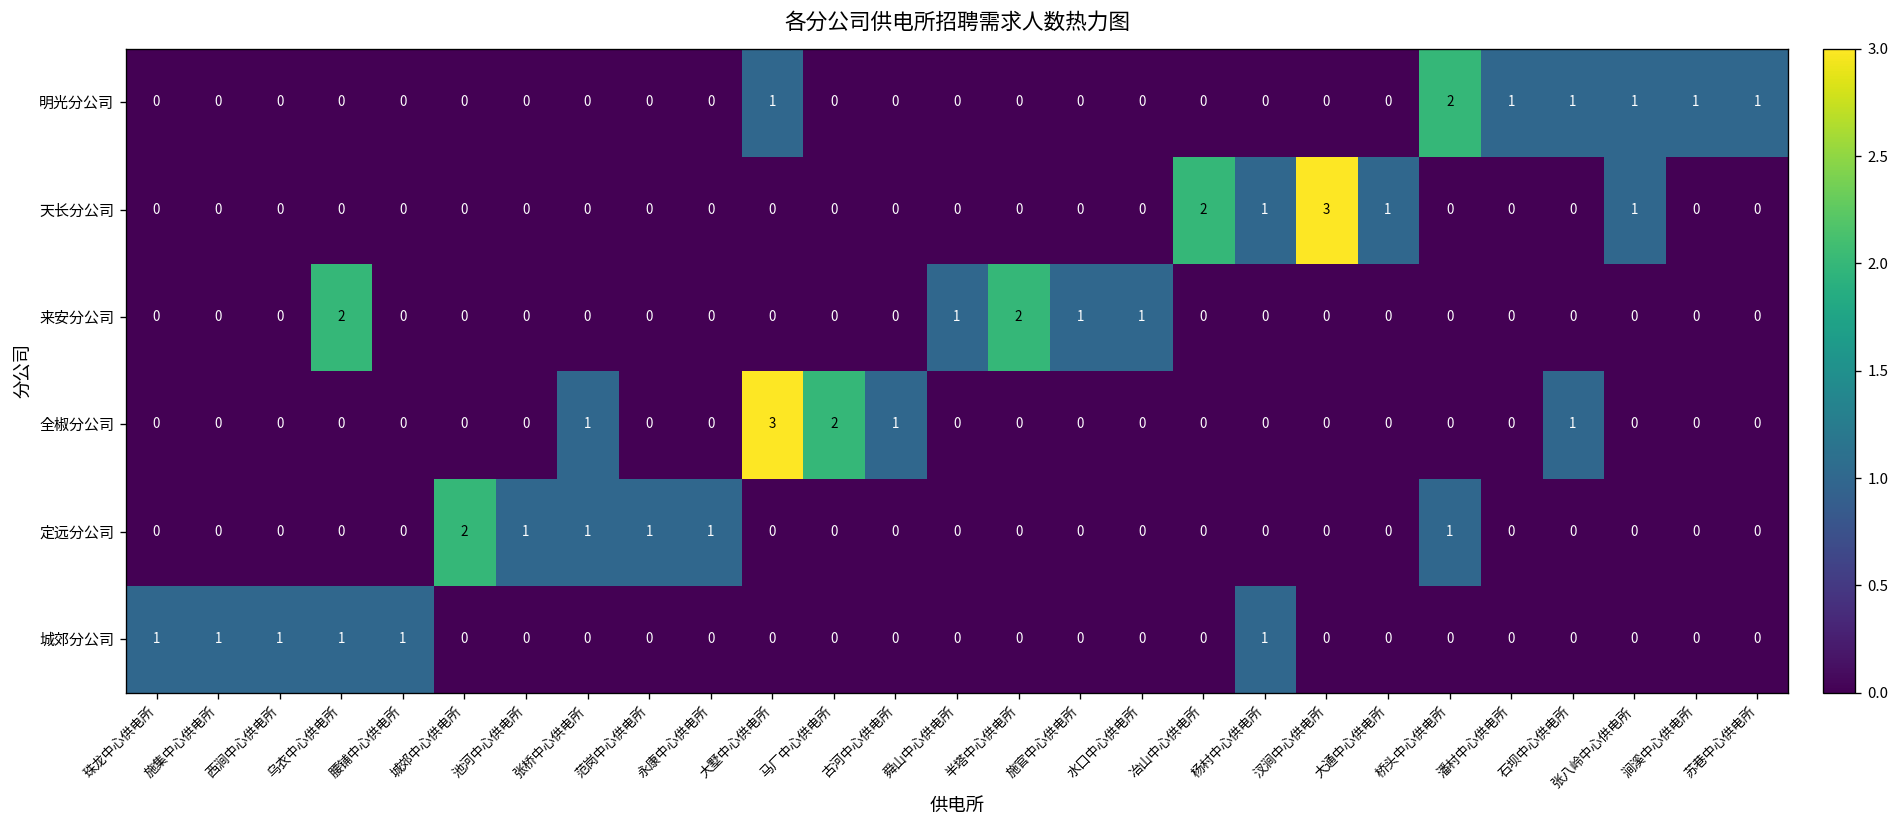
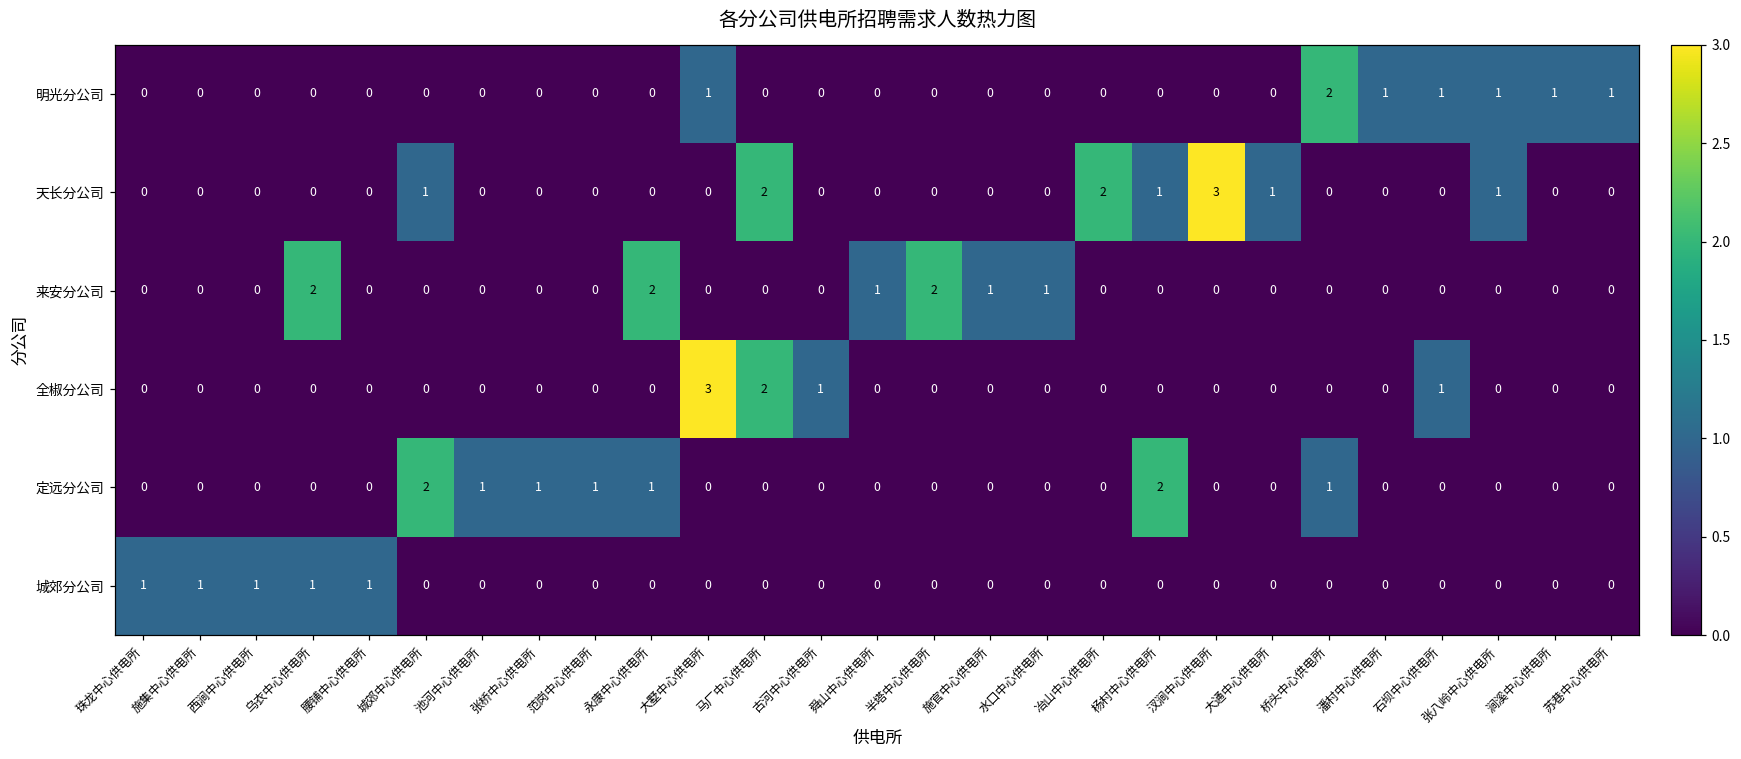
  {
    "明光分公司": {
      "珠龙中心供电所": 0,
      "施集中心供电所": 0,
      "西涧中心供电所": 0,
      "乌衣中心供电所": 0,
      "腰铺中心供电所": 0,
      "城郊中心供电所": 0,
      "池河中心供电所": 0,
      "张桥中心供电所": 0,
      "范岗中心供电所": 0,
      "永康中心供电所": 0,
      "大墅中心供电所": 1,
      "马厂中心供电所": 0,
      "古河中心供电所": 0,
      "舜山中心供电所": 0,
      "半塔中心供电所": 0,
      "施官中心供电所": 0,
      "水口中心供电所": 0,
      "冶山中心供电所": 0,
      "杨村中心供电所": 0,
      "汊涧中心供电所": 0,
      "大通中心供电所": 0,
      "桥头中心供电所": 2,
      "潘村中心供电所": 1,
      "石坝中心供电所": 1,
      "张八岭中心供电所": 1,
      "涧溪中心供电所": 1,
      "苏巷中心供电所": 1
    },
    "天长分公司": {
      "珠龙中心供电所": 0,
      "施集中心供电所": 0,
      "西涧中心供电所": 0,
      "乌衣中心供电所": 0,
      "腰铺中心供电所": 0,
-     "城郊中心供电所": 0,
+     "城郊中心供电所": 1,
      "池河中心供电所": 0,
      "张桥中心供电所": 0,
      "范岗中心供电所": 0,
      "永康中心供电所": 0,
      "大墅中心供电所": 0,
-     "马厂中心供电所": 0,
+     "马厂中心供电所": 2,
      "古河中心供电所": 0,
      "舜山中心供电所": 0,
      "半塔中心供电所": 0,
      "施官中心供电所": 0,
      "水口中心供电所": 0,
      "冶山中心供电所": 2,
      "杨村中心供电所": 1,
      "汊涧中心供电所": 3,
      "大通中心供电所": 1,
      "桥头中心供电所": 0,
      "潘村中心供电所": 0,
      "石坝中心供电所": 0,
      "张八岭中心供电所": 1,
      "涧溪中心供电所": 0,
      "苏巷中心供电所": 0
    },
    "来安分公司": {
      "珠龙中心供电所": 0,
      "施集中心供电所": 0,
      "西涧中心供电所": 0,
      "乌衣中心供电所": 2,
      "腰铺中心供电所": 0,
      "城郊中心供电所": 0,
      "池河中心供电所": 0,
      "张桥中心供电所": 0,
      "范岗中心供电所": 0,
-     "永康中心供电所": 0,
+     "永康中心供电所": 2,
      "大墅中心供电所": 0,
      "马厂中心供电所": 0,
      "古河中心供电所": 0,
      "舜山中心供电所": 1,
      "半塔中心供电所": 2,
      "施官中心供电所": 1,
      "水口中心供电所": 1,
      "冶山中心供电所": 0,
      "杨村中心供电所": 0,
      "汊涧中心供电所": 0,
      "大通中心供电所": 0,
      "桥头中心供电所": 0,
      "潘村中心供电所": 0,
      "石坝中心供电所": 0,
      "张八岭中心供电所": 0,
      "涧溪中心供电所": 0,
      "苏巷中心供电所": 0
    },
    "全椒分公司": {
      "珠龙中心供电所": 0,
      "施集中心供电所": 0,
      "西涧中心供电所": 0,
      "乌衣中心供电所": 0,
      "腰铺中心供电所": 0,
      "城郊中心供电所": 0,
      "池河中心供电所": 0,
-     "张桥中心供电所": 1,
+     "张桥中心供电所": 0,
      "范岗中心供电所": 0,
      "永康中心供电所": 0,
      "大墅中心供电所": 3,
      "马厂中心供电所": 2,
      "古河中心供电所": 1,
      "舜山中心供电所": 0,
      "半塔中心供电所": 0,
      "施官中心供电所": 0,
      "水口中心供电所": 0,
      "冶山中心供电所": 0,
      "杨村中心供电所": 0,
      "汊涧中心供电所": 0,
      "大通中心供电所": 0,
      "桥头中心供电所": 0,
      "潘村中心供电所": 0,
      "石坝中心供电所": 1,
      "张八岭中心供电所": 0,
      "涧溪中心供电所": 0,
      "苏巷中心供电所": 0
    },
    "定远分公司": {
      "珠龙中心供电所": 0,
      "施集中心供电所": 0,
      "西涧中心供电所": 0,
      "乌衣中心供电所": 0,
      "腰铺中心供电所": 0,
      "城郊中心供电所": 2,
      "池河中心供电所": 1,
      "张桥中心供电所": 1,
      "范岗中心供电所": 1,
      "永康中心供电所": 1,
      "大墅中心供电所": 0,
      "马厂中心供电所": 0,
      "古河中心供电所": 0,
      "舜山中心供电所": 0,
      "半塔中心供电所": 0,
      "施官中心供电所": 0,
      "水口中心供电所": 0,
      "冶山中心供电所": 0,
-     "杨村中心供电所": 0,
+     "杨村中心供电所": 2,
      "汊涧中心供电所": 0,
      "大通中心供电所": 0,
      "桥头中心供电所": 1,
      "潘村中心供电所": 0,
      "石坝中心供电所": 0,
      "张八岭中心供电所": 0,
      "涧溪中心供电所": 0,
      "苏巷中心供电所": 0
    },
    "城郊分公司": {
      "珠龙中心供电所": 1,
      "施集中心供电所": 1,
      "西涧中心供电所": 1,
      "乌衣中心供电所": 1,
      "腰铺中心供电所": 1,
      "城郊中心供电所": 0,
      "池河中心供电所": 0,
      "张桥中心供电所": 0,
      "范岗中心供电所": 0,
      "永康中心供电所": 0,
      "大墅中心供电所": 0,
      "马厂中心供电所": 0,
      "古河中心供电所": 0,
      "舜山中心供电所": 0,
      "半塔中心供电所": 0,
      "施官中心供电所": 0,
      "水口中心供电所": 0,
      "冶山中心供电所": 0,
-     "杨村中心供电所": 1,
+     "杨村中心供电所": 0,
      "汊涧中心供电所": 0,
      "大通中心供电所": 0,
      "桥头中心供电所": 0,
      "潘村中心供电所": 0,
      "石坝中心供电所": 0,
      "张八岭中心供电所": 0,
      "涧溪中心供电所": 0,
      "苏巷中心供电所": 0
    }
  }
